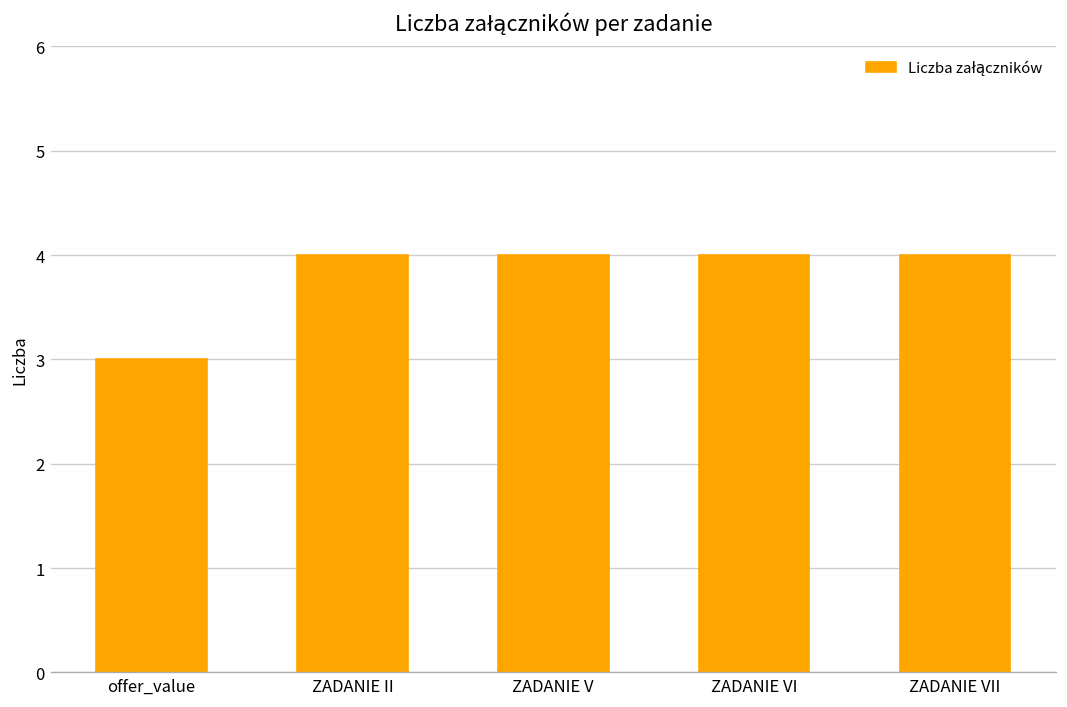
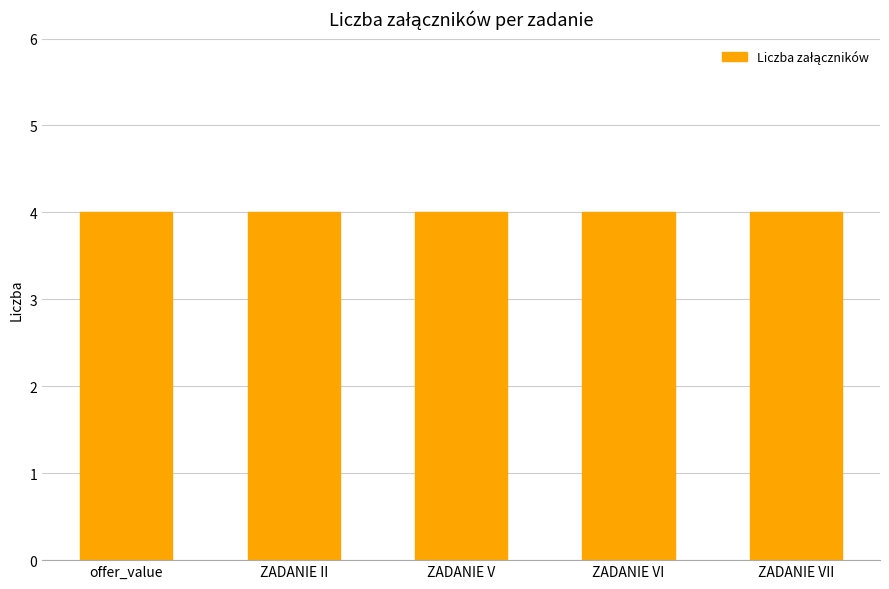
  {
-   "offer_value": 3,
+   "offer_value": 4,
    "ZADANIE II": 4,
    "ZADANIE V": 4,
    "ZADANIE VI": 4,
    "ZADANIE VII": 4
  }
